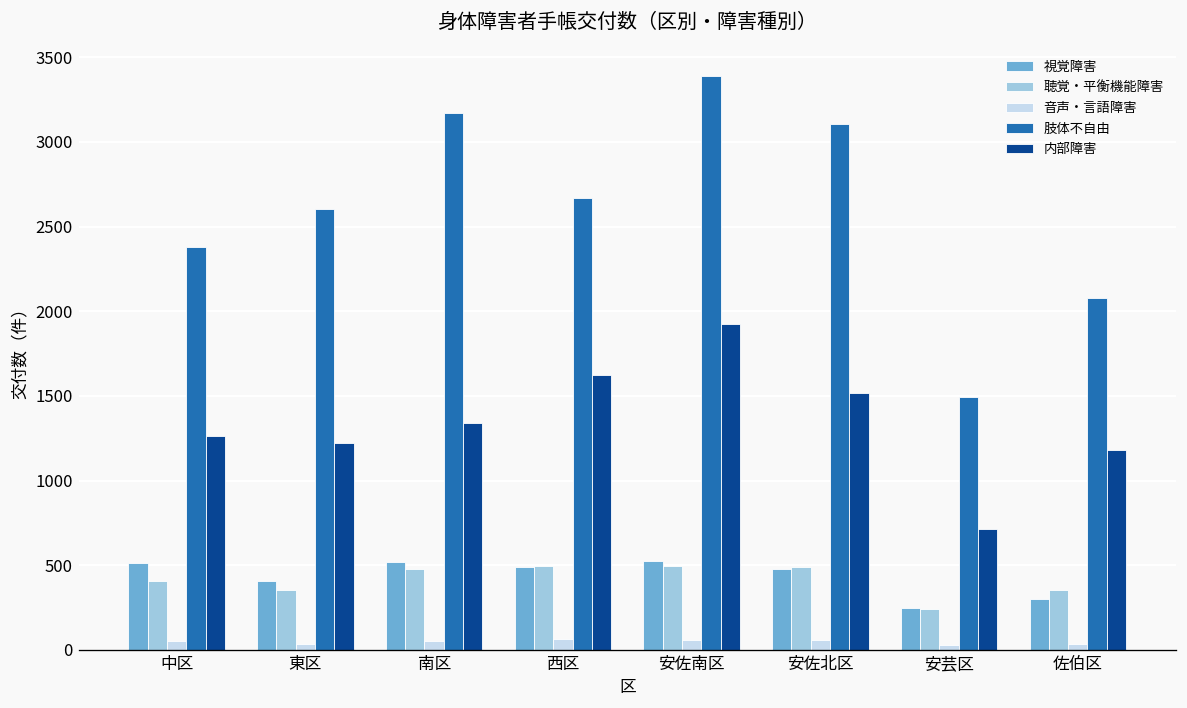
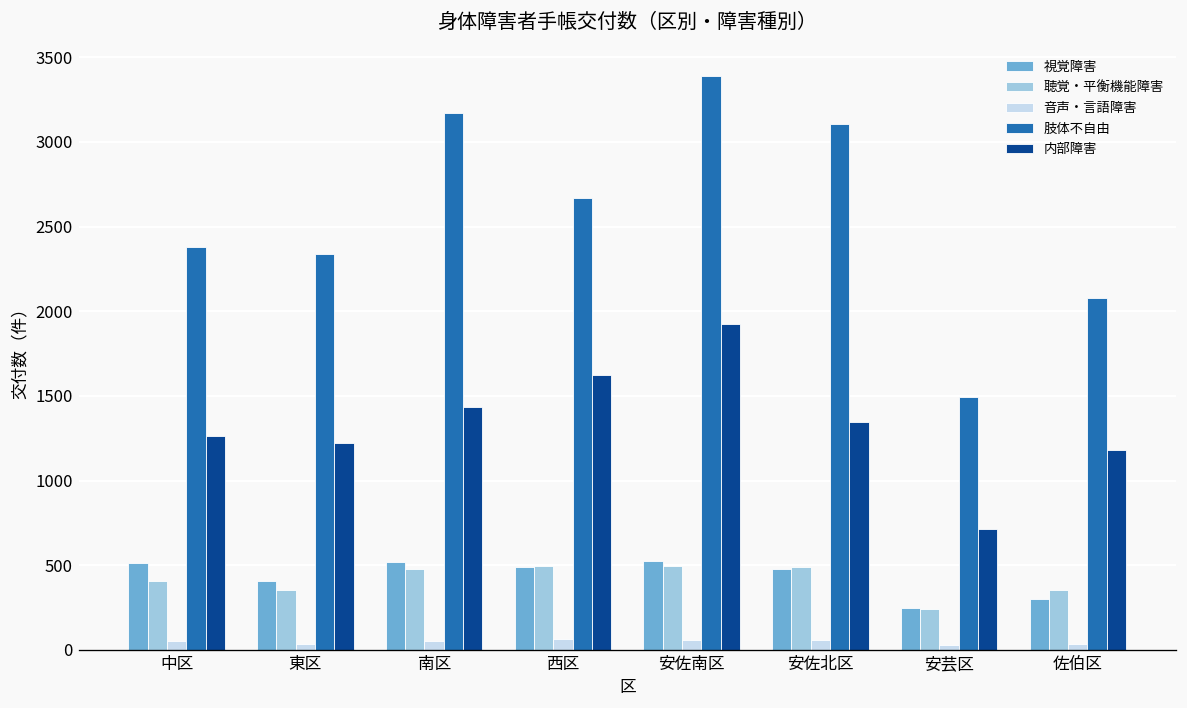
  {
    "肢体不自由": {
      "中区": 2380,
-     "東区": 2610,
+     "東区": 2340,
      "南区": 3170,
      "西区": 2670,
      "安佐南区": 3390,
      "安佐北区": 3100,
      "安芸区": 1500,
      "佐伯区": 2080
    },
    "内部障害": {
      "中区": 1270,
      "東区": 1220,
-     "南区": 1340,
+     "南区": 1430,
      "西区": 1620,
      "安佐南区": 1930,
-     "安佐北区": 1520,
+     "安佐北区": 1350,
      "安芸区": 710,
      "佐伯区": 1180
    }
  }
